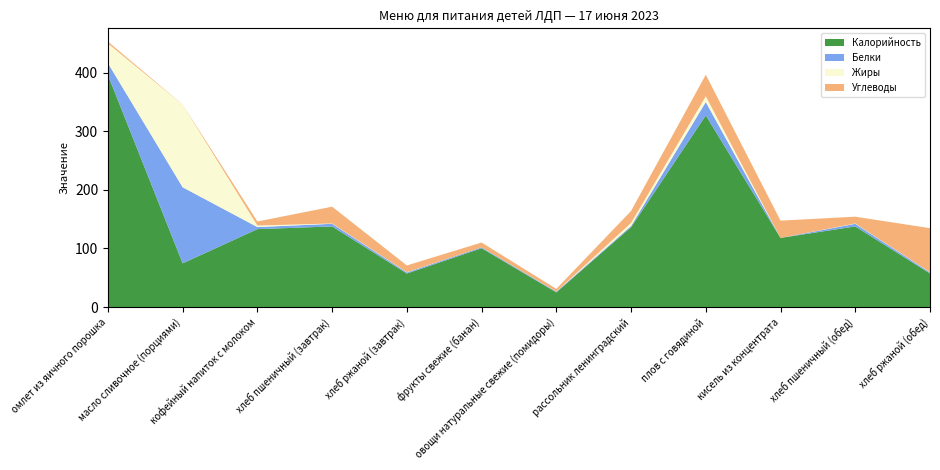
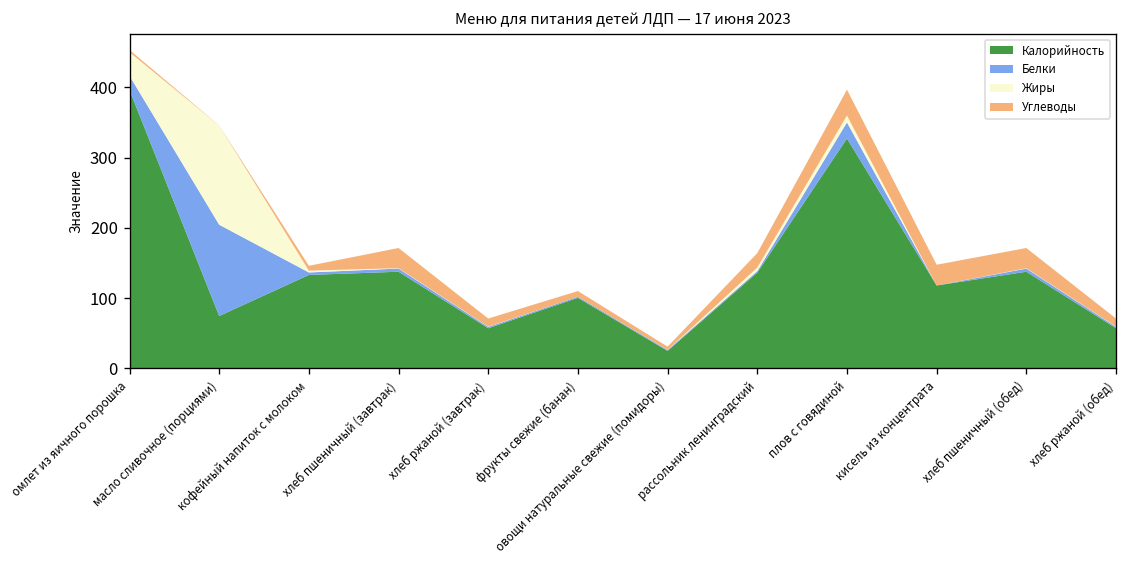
  {
    "Калорийность": {
      "омлет из яичного порошка": 400,
      "масло сливочное (порциями)": 70,
      "хлеб пшеничный (завтрак)": 140,
      "плов с говядиной": 330,
      "хлеб пшеничный (обед)": 140
    },
    "Белки": {
      "омлет из яичного порошка": 20,
      "масло сливочное (порциями)": 130,
      "плов с говядиной": 20
    },
    "Жиры": {
      "рассольник ленинградский": 10,
      "плов с говядиной": 10
    },
    "Углеводы": {
      "кофейный напиток с молоком": 10,
      "хлеб пшеничный (завтрак)": 30,
      "хлеб ржаной (завтрак)": 10,
      "фрукты свежие (банан)": 10,
      "овощи натуральные свежие (помидоры)": 0,
      "рассольник ленинградский": 20,
      "плов с говядиной": 40,
      "кисель из концентрата": 30,
-     "хлеб пшеничный (обед)": 10,
-     "хлеб ржаной (обед)": 80
+     "хлеб пшеничный (обед)": 30,
+     "хлеб ржаной (обед)": 10
    }
  }
